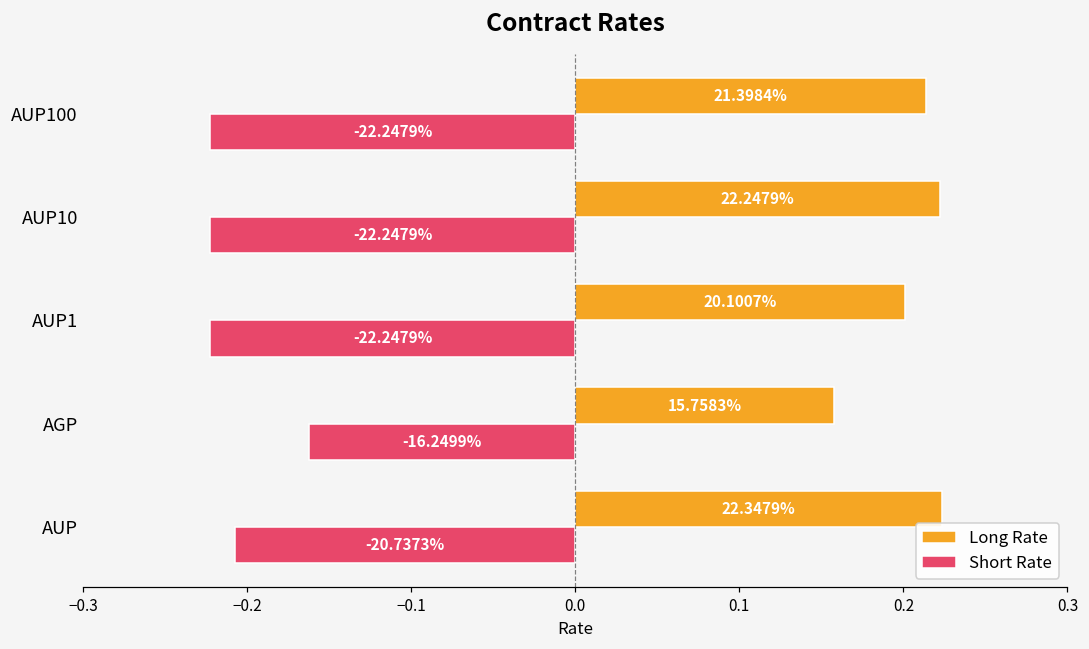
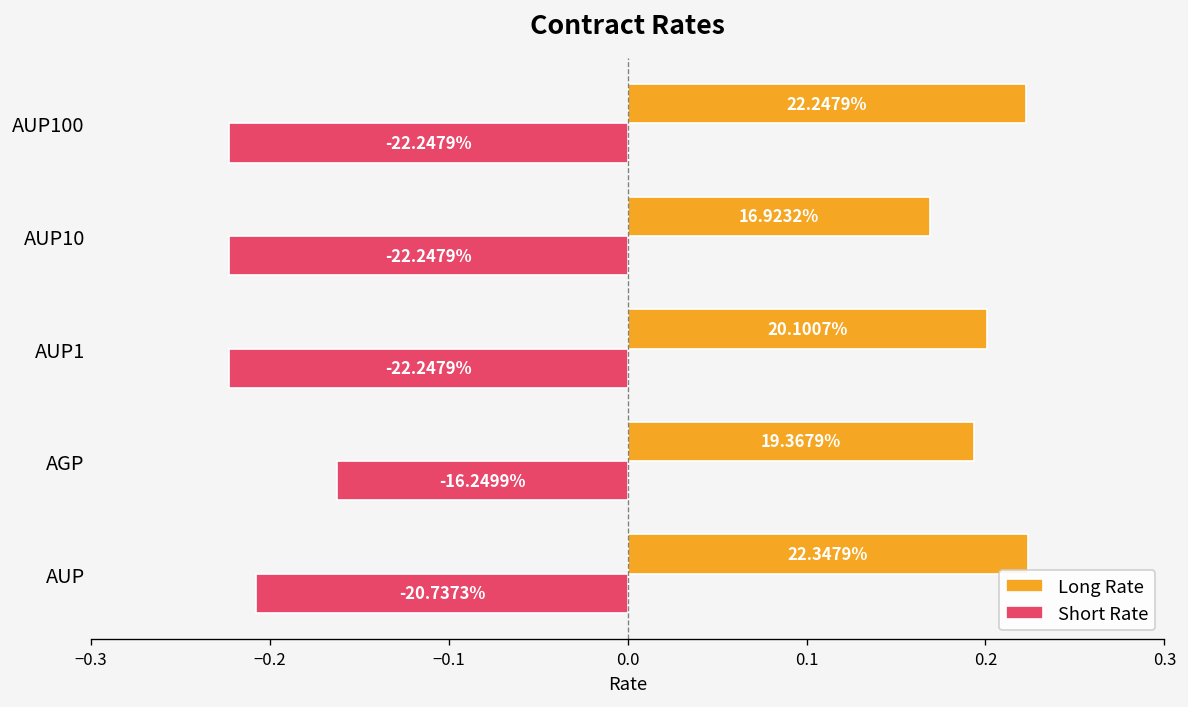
  {
    "Long Rate": {
-     "AUP100": "21.3984%",
-     "AUP10": "22.2479%",
+     "AUP100": "22.2479%",
+     "AUP10": "16.9232%",
      "AUP1": "20.1007%",
-     "AGP": "15.7583%",
+     "AGP": "19.3679%",
      "AUP": "22.3479%"
    },
    "Short Rate": {
      "AUP100": "-22.2479%",
      "AUP10": "-22.2479%",
      "AUP1": "-22.2479%",
      "AGP": "-16.2499%",
      "AUP": "-20.7373%"
    }
  }
